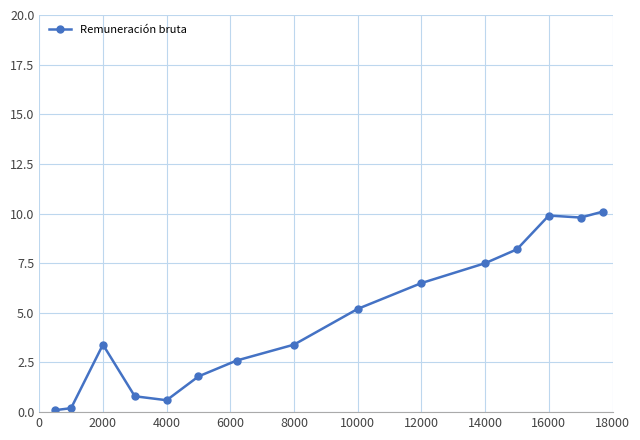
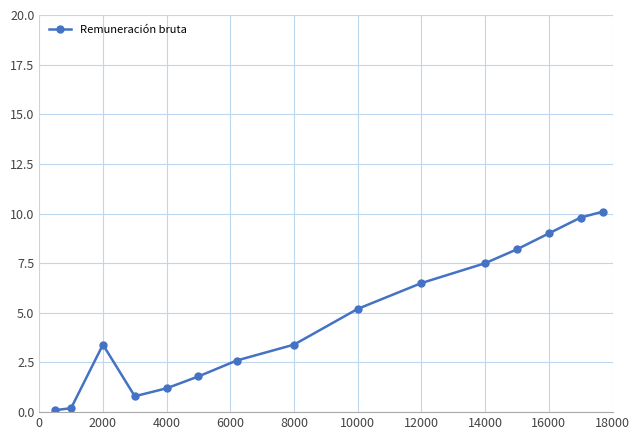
  {
    "2000": 3.4,
-   "4000": 0.6,
+   "4000": 1.2,
    "8000": 3.4,
    "10000": 5.2,
    "12000": 6.5,
    "14000": 7.5,
-   "16000": 9.9
+   "16000": 9.0
  }
